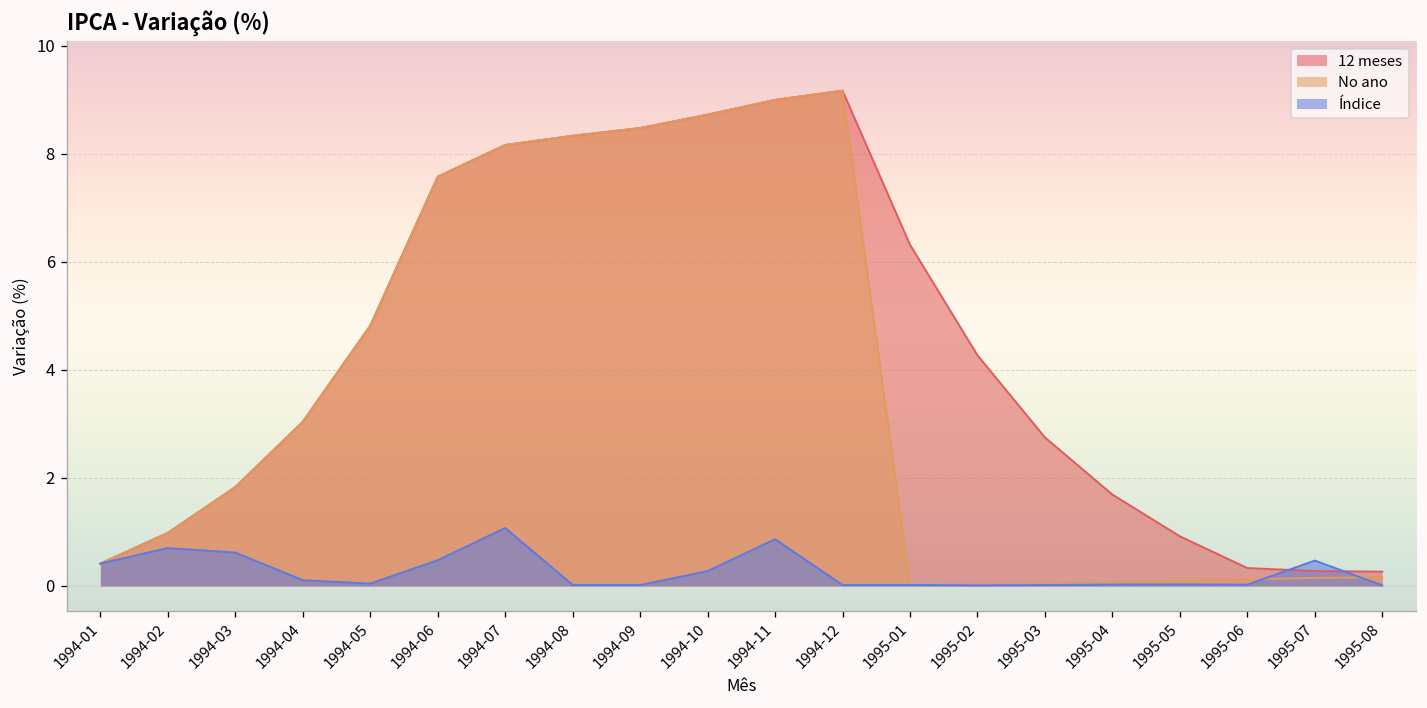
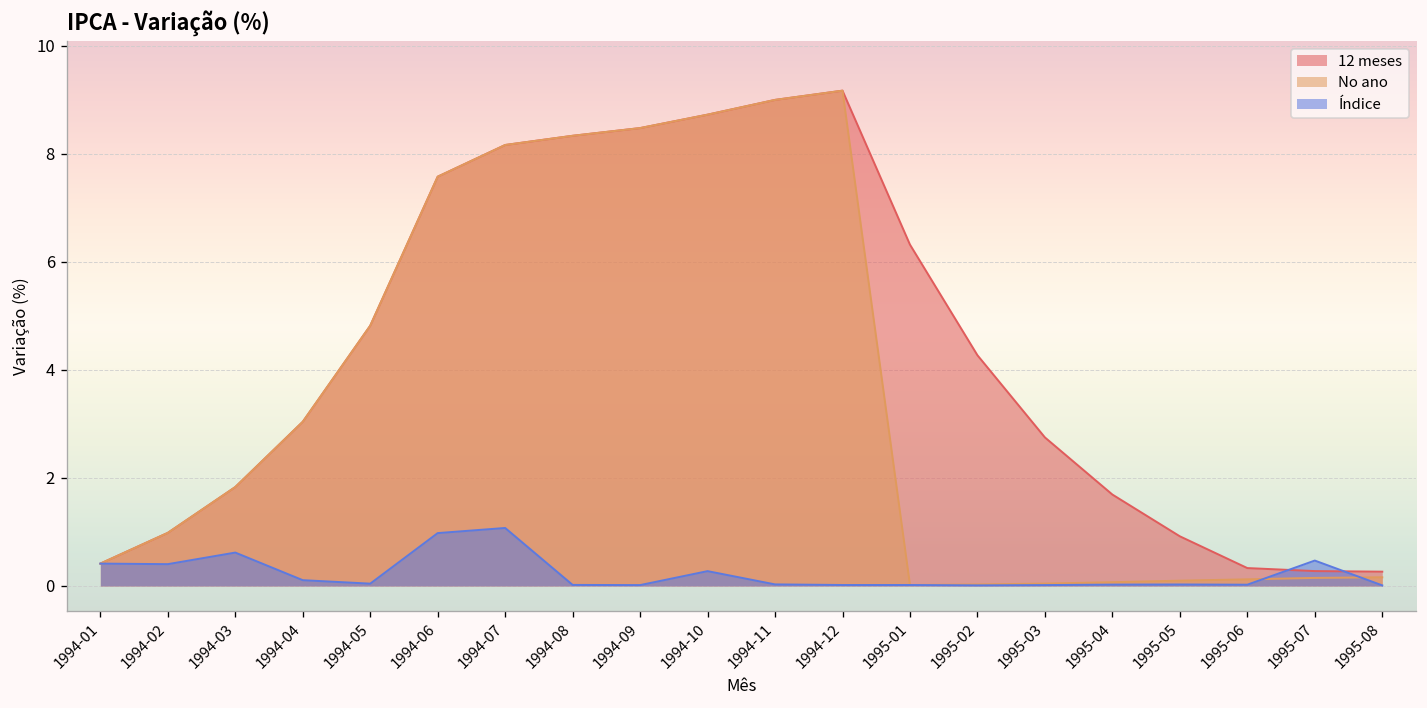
  {
    "Índice": {
-     "1994-02": 0.7,
+     "1994-02": 0.4,
      "1994-03": 0.6,
      "1994-04": 0.1,
      "1994-05": 0.0,
-     "1994-06": 0.5,
+     "1994-06": 1.0,
      "1994-07": 1.1,
      "1994-08": 0.0,
      "1994-09": 0.0,
      "1994-10": 0.3,
-     "1994-11": 0.9,
+     "1994-11": 0.0,
      "1994-12": 0.0,
      "1995-05": 0.0,
      "1995-06": 0.0,
      "1995-07": 0.5,
      "1995-08": 0.0
    }
  }
